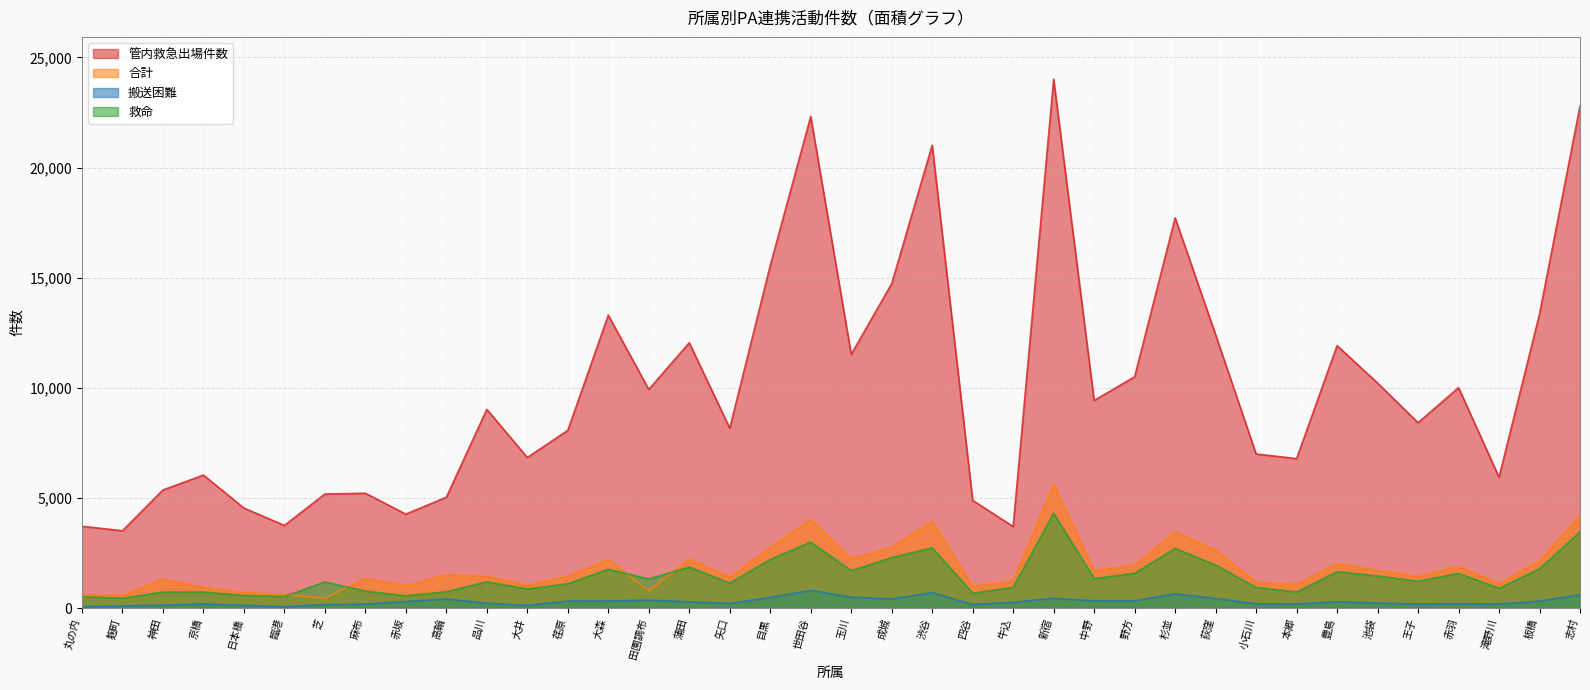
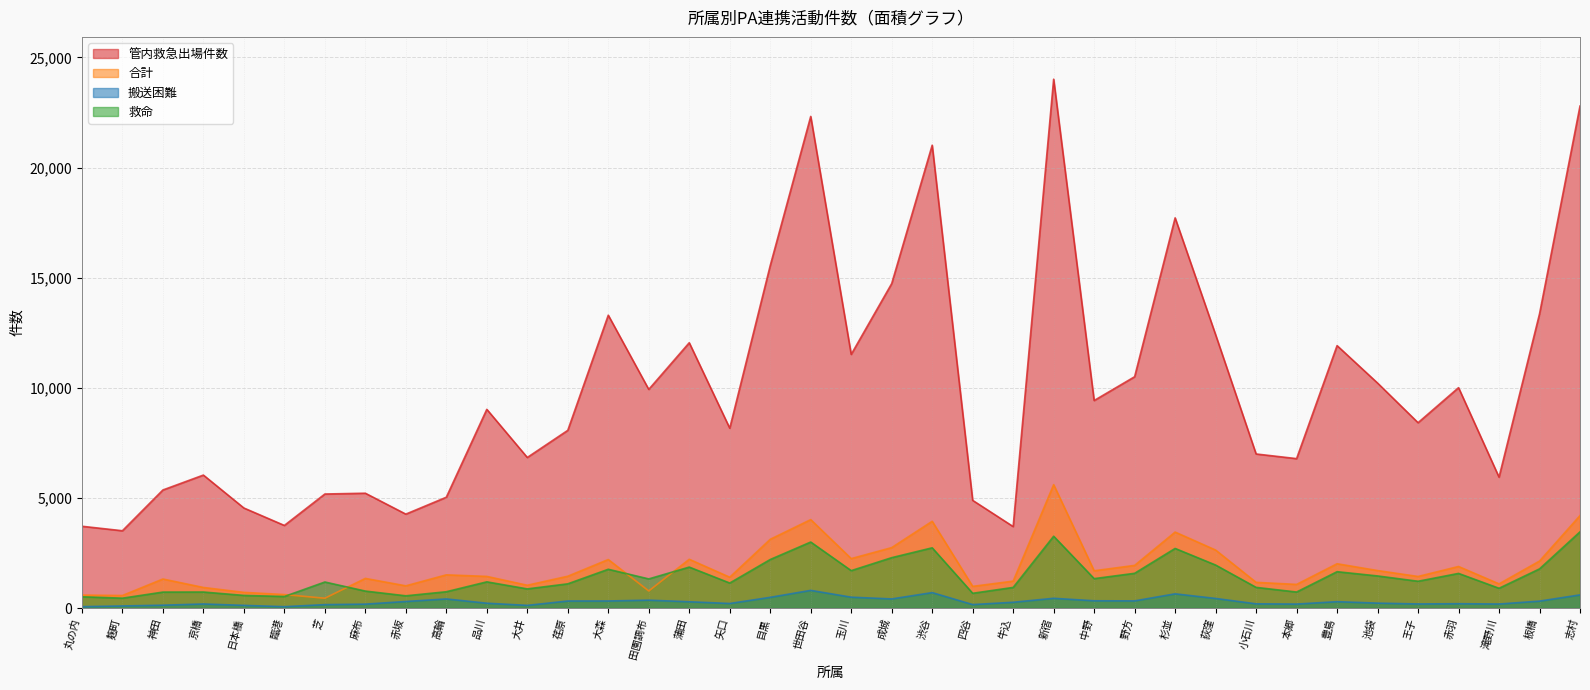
  {
    "管内救急出場件数": {
      "丸の内": "3,700",
      "麹町": "3,500",
      "神田": "5,400",
      "京橋": "6,000",
      "日本橋": "4,500",
      "臨港": "3,800",
      "芝": "5,200",
      "麻布": "5,200",
      "赤坂": "4,300",
      "高輪": "5,000",
      "品川": "9,000",
      "大井": "6,800",
      "荏原": "8,100",
      "大森": "13,300",
      "田園調布": "9,900",
      "蒲田": "12,000",
      "矢口": "8,200",
      "目黒": "15,600",
      "世田谷": "22,300",
      "玉川": "11,500",
      "成城": "14,700",
      "渋谷": "21,000",
      "四谷": "4,900",
      "牛込": "3,700",
      "新宿": "24,000",
      "中野": "9,400",
      "野方": "10,500",
      "杉並": "17,700",
      "荻窪": "12,400",
      "小石川": "7,000",
      "本郷": "6,800",
      "豊島": "11,900",
      "池袋": "10,200",
      "王子": "8,400",
      "赤羽": "10,000",
      "滝野川": "5,900",
      "板橋": "13,400",
      "志村": "22,800"
    },
    "合計": {
      "麹町": "600",
      "神田": "1,300",
      "京橋": "900",
      "日本橋": "700",
      "芝": "400",
      "麻布": "1,300",
      "赤坂": "1,000",
      "高輪": "1,500",
      "品川": "1,400",
      "大井": "1,000",
      "荏原": "1,400",
      "大森": "2,200",
      "田園調布": "800",
      "蒲田": "2,200",
      "矢口": "1,400",
-     "目黒": "2,700",
+     "目黒": "3,100",
      "世田谷": "4,000",
      "玉川": "2,200",
      "成城": "2,700",
      "渋谷": "3,900",
      "四谷": "1,000",
      "牛込": "1,200",
      "新宿": "5,600",
      "中野": "1,700",
      "野方": "1,900",
      "杉並": "3,500",
      "荻窪": "2,600",
      "小石川": "1,200",
      "本郷": "1,100",
      "豊島": "2,000",
      "池袋": "1,700",
      "王子": "1,400",
      "赤羽": "1,900",
      "滝野川": "1,100",
      "板橋": "2,100",
      "志村": "4,200"
    },
    "搬送困難": {
      "丸の内": "100",
      "麹町": "100",
      "神田": "100",
      "京橋": "200",
      "日本橋": "100",
      "臨港": "100",
      "芝": "200",
      "麻布": "200",
      "赤坂": "300",
      "高輪": "400",
      "品川": "200",
      "大井": "100",
      "荏原": "300",
      "大森": "300",
      "田園調布": "400",
      "蒲田": "300",
      "矢口": "200",
      "目黒": "500",
      "世田谷": "800",
      "玉川": "500",
      "成城": "400",
      "渋谷": "700",
      "四谷": "200",
      "牛込": "300",
      "新宿": "400",
      "中野": "300",
      "野方": "300",
      "杉並": "600",
      "荻窪": "400",
      "小石川": "200",
      "本郷": "200",
      "豊島": "300",
      "池袋": "200",
      "王子": "200",
      "赤羽": "200",
      "滝野川": "200",
      "板橋": "300",
      "志村": "600"
    },
    "救命": {
      "麹町": "400",
      "神田": "700",
      "京橋": "700",
      "日本橋": "600",
      "芝": "1,200",
      "麻布": "800",
      "赤坂": "600",
      "高輪": "700",
      "品川": "1,200",
      "大井": "900",
      "荏原": "1,100",
      "大森": "1,800",
      "田園調布": "1,300",
      "蒲田": "1,900",
      "矢口": "1,100",
      "目黒": "2,200",
      "世田谷": "3,000",
      "玉川": "1,700",
      "成城": "2,300",
      "渋谷": "2,700",
      "四谷": "700",
      "牛込": "900",
-     "新宿": "4,300",
+     "新宿": "3,300",
      "中野": "1,300",
      "野方": "1,600",
      "杉並": "2,700",
      "荻窪": "2,000",
      "小石川": "900",
      "本郷": "700",
      "豊島": "1,700",
      "池袋": "1,500",
      "王子": "1,200",
      "赤羽": "1,600",
      "滝野川": "900",
      "板橋": "1,800",
      "志村": "3,500"
    }
  }
